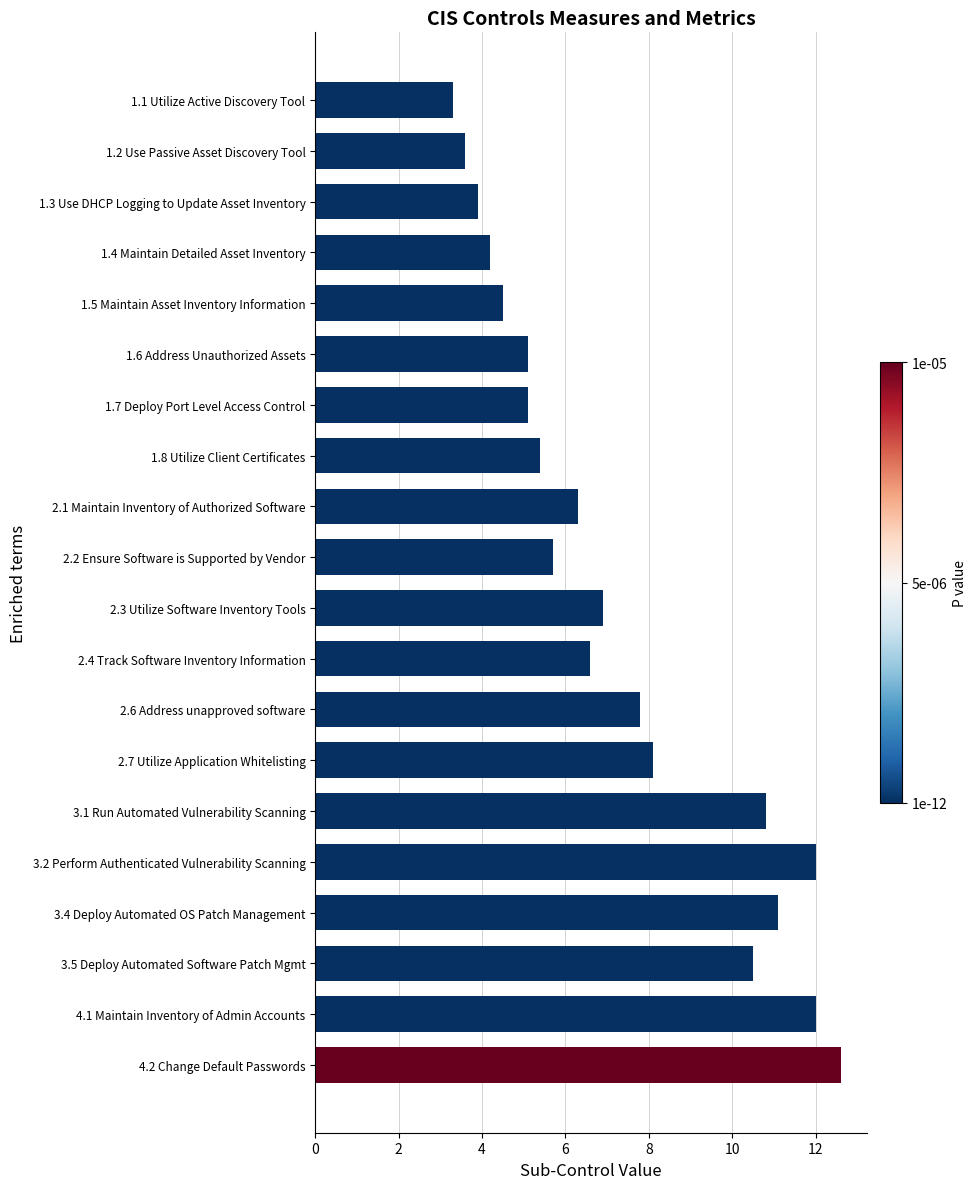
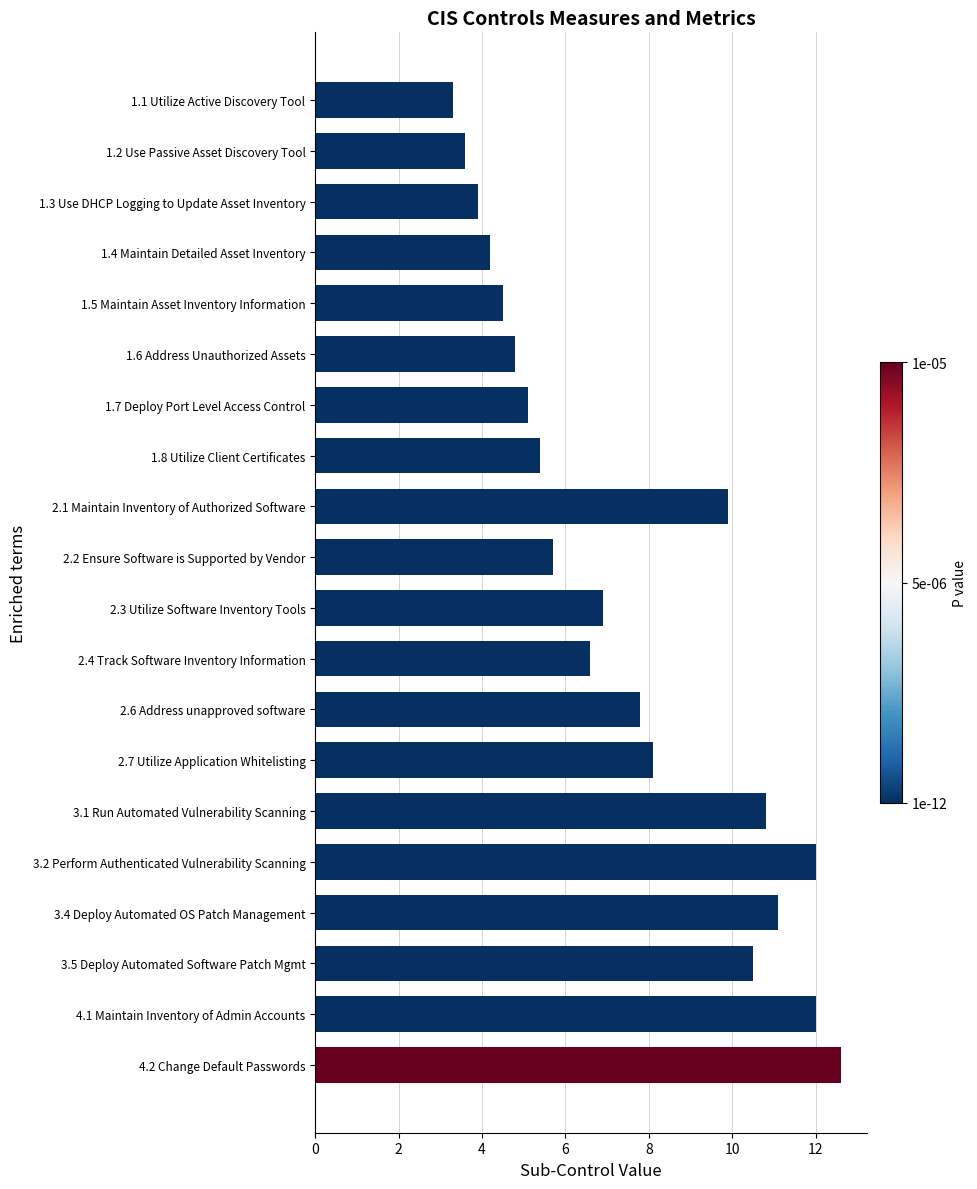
  {
    "1.1 Utilize Active Discovery Tool": 3.3,
    "1.2 Use Passive Asset Discovery Tool": 3.6,
    "1.3 Use DHCP Logging to Update Asset Inventory": 3.9,
    "1.4 Maintain Detailed Asset Inventory": 4.2,
    "1.5 Maintain Asset Inventory Information": 4.5,
-   "1.6 Address Unauthorized Assets": 5.1,
+   "1.6 Address Unauthorized Assets": 4.8,
    "1.7 Deploy Port Level Access Control": 5.1,
    "1.8 Utilize Client Certificates": 5.4,
-   "2.1 Maintain Inventory of Authorized Software": 6.3,
+   "2.1 Maintain Inventory of Authorized Software": 9.9,
    "2.2 Ensure Software is Supported by Vendor": 5.7,
    "2.3 Utilize Software Inventory Tools": 6.9,
    "2.4 Track Software Inventory Information": 6.6,
    "2.6 Address unapproved software": 7.8,
    "2.7 Utilize Application Whitelisting": 8.1,
    "3.1 Run Automated Vulnerability Scanning": 10.8,
    "3.2 Perform Authenticated Vulnerability Scanning": 12.0,
    "3.4 Deploy Automated OS Patch Management": 11.1,
    "3.5 Deploy Automated Software Patch Mgmt": 10.5,
    "4.1 Maintain Inventory of Admin Accounts": 12.0,
    "4.2 Change Default Passwords": 12.6
  }
